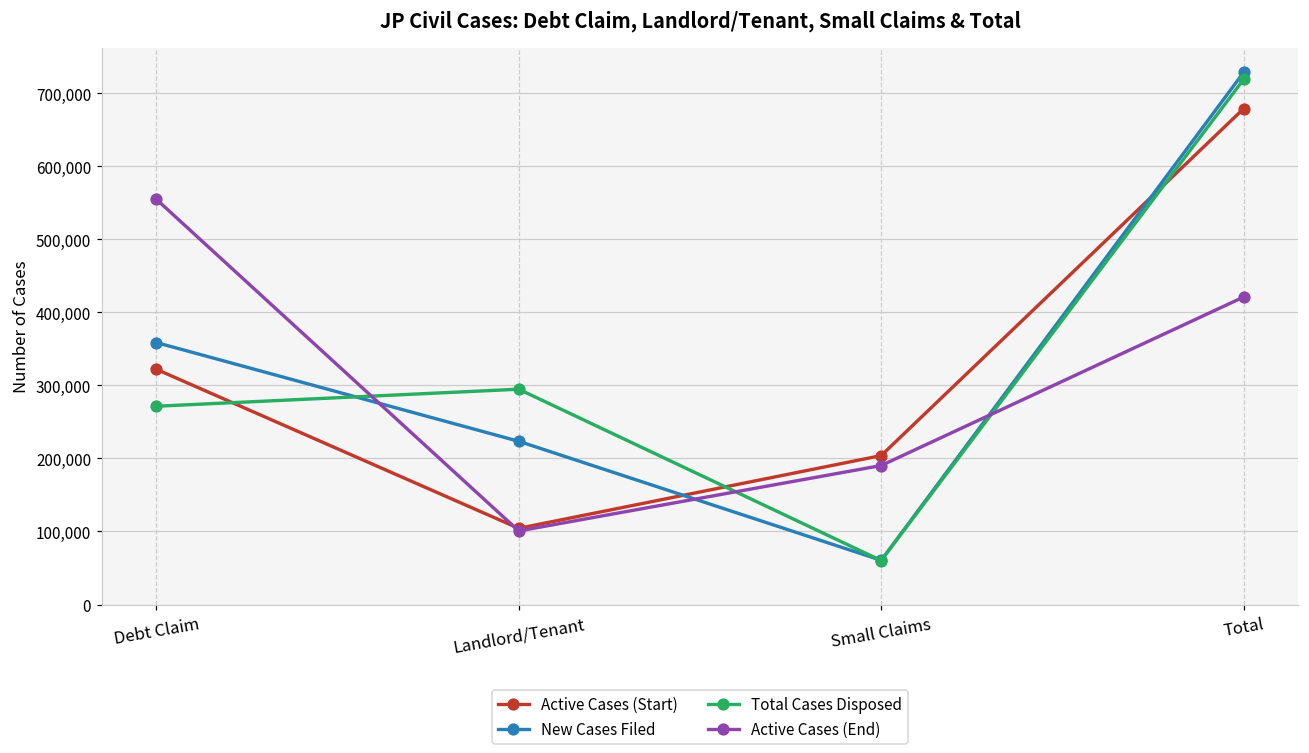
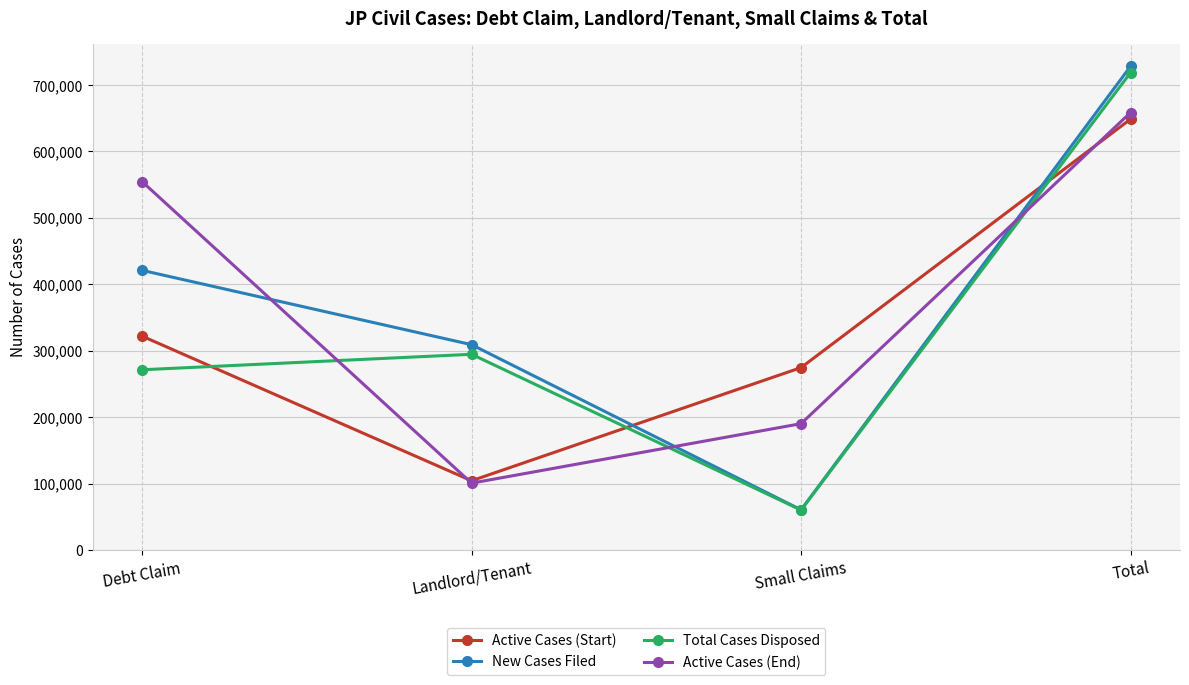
  {
    "Active Cases (Start)": {
      "Debt Claim": "320,000",
-     "Small Claims": "200,000",
-     "Total": "680,000"
+     "Small Claims": "270,000",
+     "Total": "650,000"
    },
    "New Cases Filed": {
-     "Debt Claim": "360,000",
-     "Landlord/Tenant": "220,000",
+     "Debt Claim": "420,000",
+     "Landlord/Tenant": "310,000",
      "Total": "730,000"
    },
    "Total Cases Disposed": {
      "Debt Claim": "270,000",
      "Landlord/Tenant": "290,000",
      "Total": "720,000"
    },
    "Active Cases (End)": {
      "Debt Claim": "550,000",
      "Small Claims": "190,000",
-     "Total": "420,000"
+     "Total": "660,000"
    }
  }
